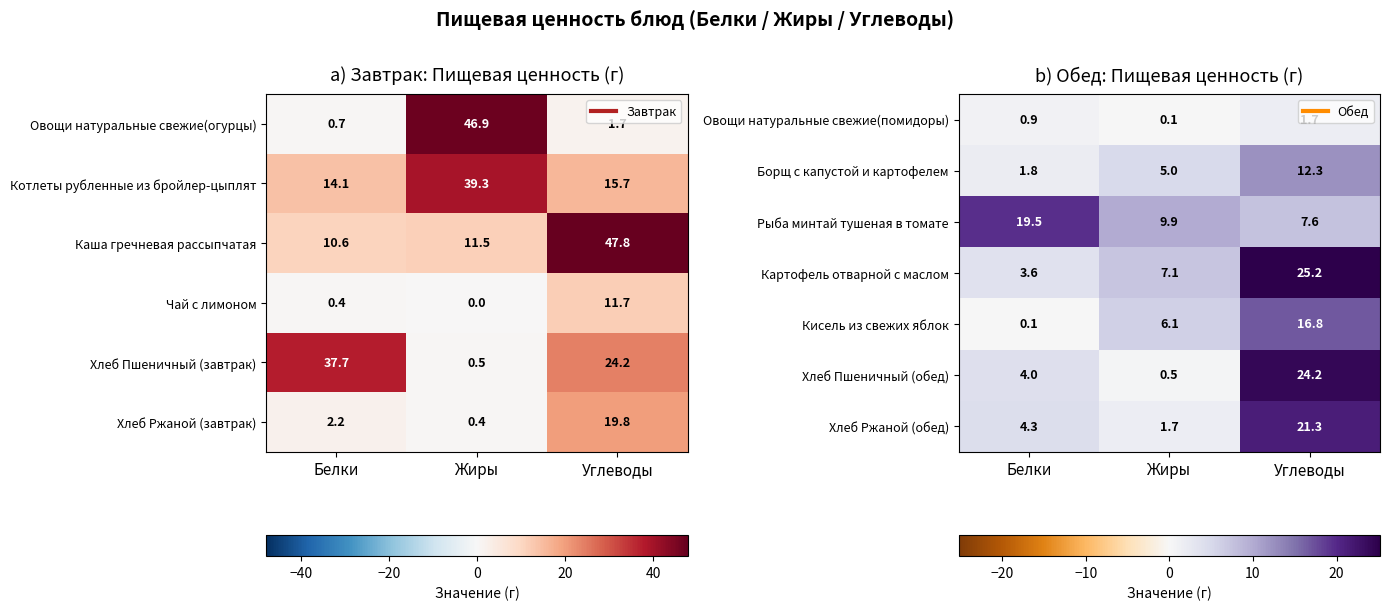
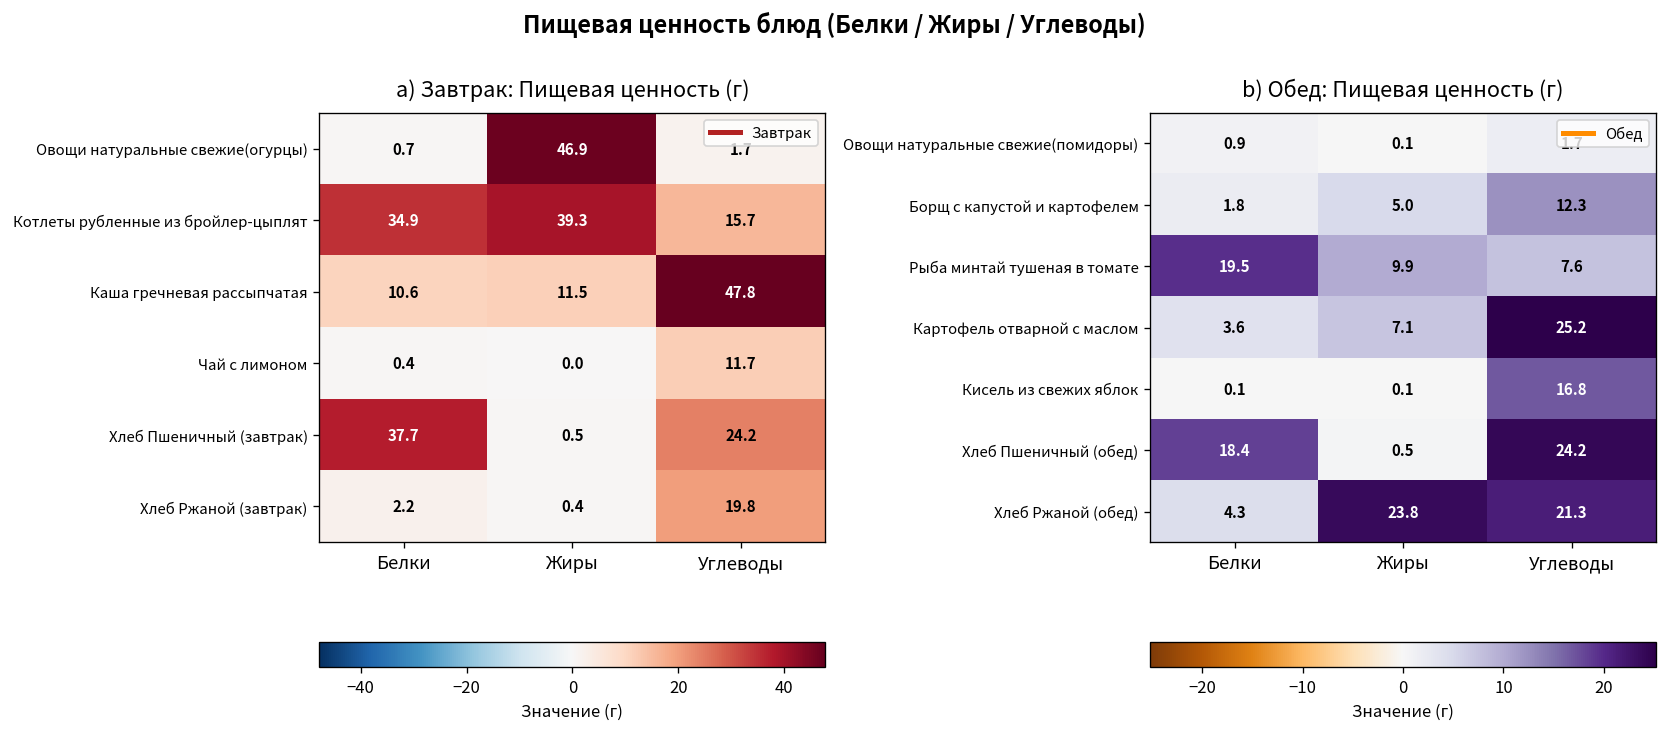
  {
    "a) Завтрак: Пищевая ценность (г)": {
      "Овощи натуральные свежие(огурцы)": {
        "Белки": 0.7,
        "Жиры": 46.9
      },
      "Котлеты рубленные из бройлер-цыплят": {
-       "Белки": 14.1,
+       "Белки": 34.9,
        "Жиры": 39.3,
        "Углеводы": 15.7
      },
      "Каша гречневая рассыпчатая": {
        "Белки": 10.6,
        "Жиры": 11.5,
        "Углеводы": 47.8
      },
      "Чай с лимоном": {
        "Белки": 0.4,
        "Жиры": 0.0,
        "Углеводы": 11.7
      },
      "Хлеб Пшеничный (завтрак)": {
        "Белки": 37.7,
        "Жиры": 0.5,
        "Углеводы": 24.2
      },
      "Хлеб Ржаной (завтрак)": {
        "Белки": 2.2,
        "Жиры": 0.4,
        "Углеводы": 19.8
      }
    },
    "b) Обед: Пищевая ценность (г)": {
      "Овощи натуральные свежие(помидоры)": {
        "Белки": 0.9,
        "Жиры": 0.1
      },
      "Борщ с капустой и картофелем": {
        "Белки": 1.8,
        "Жиры": 5.0,
        "Углеводы": 12.3
      },
      "Рыба минтай тушеная в томате": {
        "Белки": 19.5,
        "Жиры": 9.9,
        "Углеводы": 7.6
      },
      "Картофель отварной с маслом": {
        "Белки": 3.6,
        "Жиры": 7.1,
        "Углеводы": 25.2
      },
      "Кисель из свежих яблок": {
        "Белки": 0.1,
-       "Жиры": 6.1,
+       "Жиры": 0.1,
        "Углеводы": 16.8
      },
      "Хлеб Пшеничный (обед)": {
-       "Белки": 4.0,
+       "Белки": 18.4,
        "Жиры": 0.5,
        "Углеводы": 24.2
      },
      "Хлеб Ржаной (обед)": {
        "Белки": 4.3,
-       "Жиры": 1.7,
+       "Жиры": 23.8,
        "Углеводы": 21.3
      }
    }
  }
